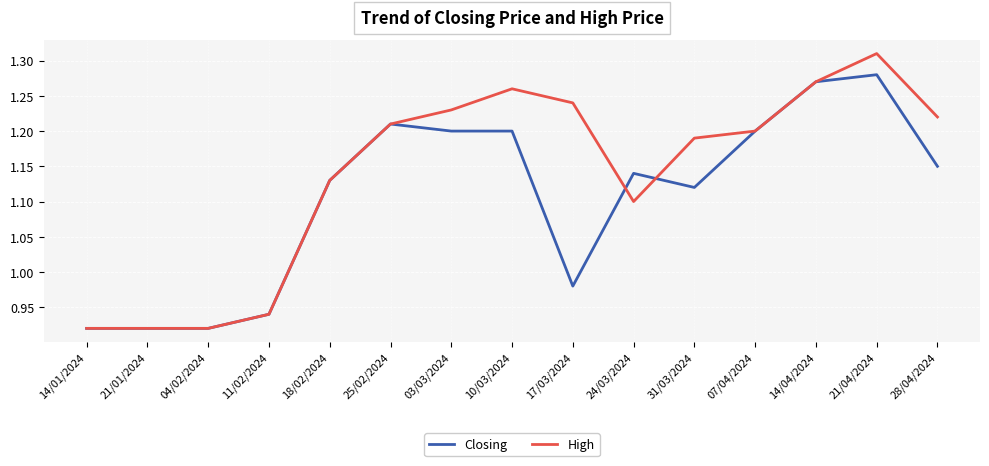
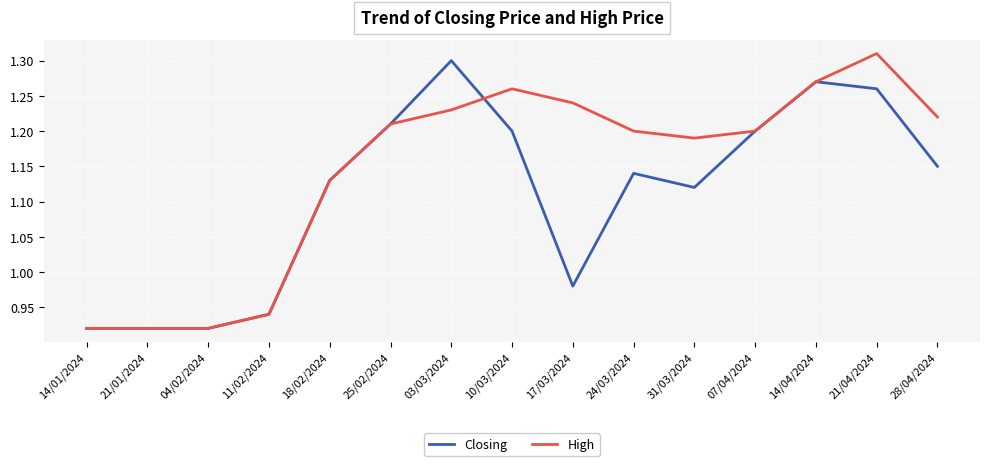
  {
    "Closing": {
-     "03/03/2024": 1.2,
+     "03/03/2024": 1.3,
      "10/03/2024": 1.20,
      "17/03/2024": 0.98,
      "24/03/2024": 1.14,
      "31/03/2024": 1.12,
-     "21/04/2024": 1.28,
+     "21/04/2024": 1.26,
      "28/04/2024": 1.15
    },
    "High": {
      "03/03/2024": 1.23,
      "10/03/2024": 1.26,
      "17/03/2024": 1.24,
-     "24/03/2024": 1.1,
+     "24/03/2024": 1.2,
      "31/03/2024": 1.19,
      "21/04/2024": 1.31,
      "28/04/2024": 1.22
    }
  }
